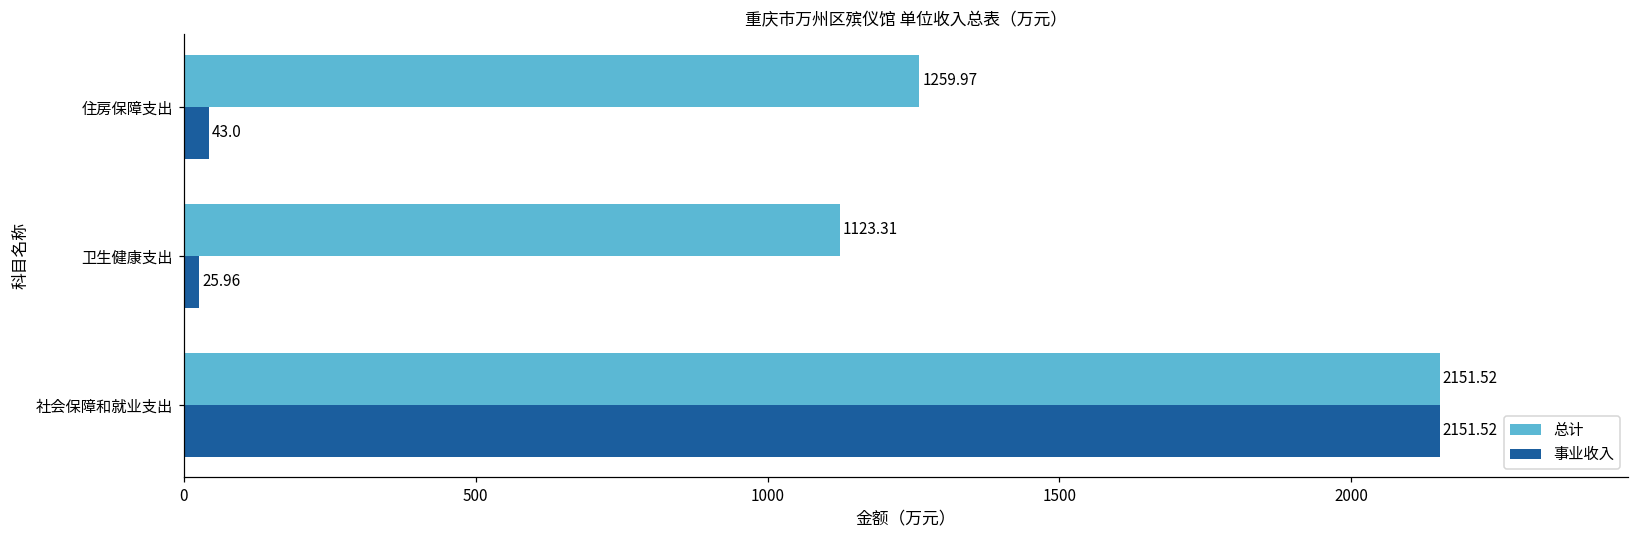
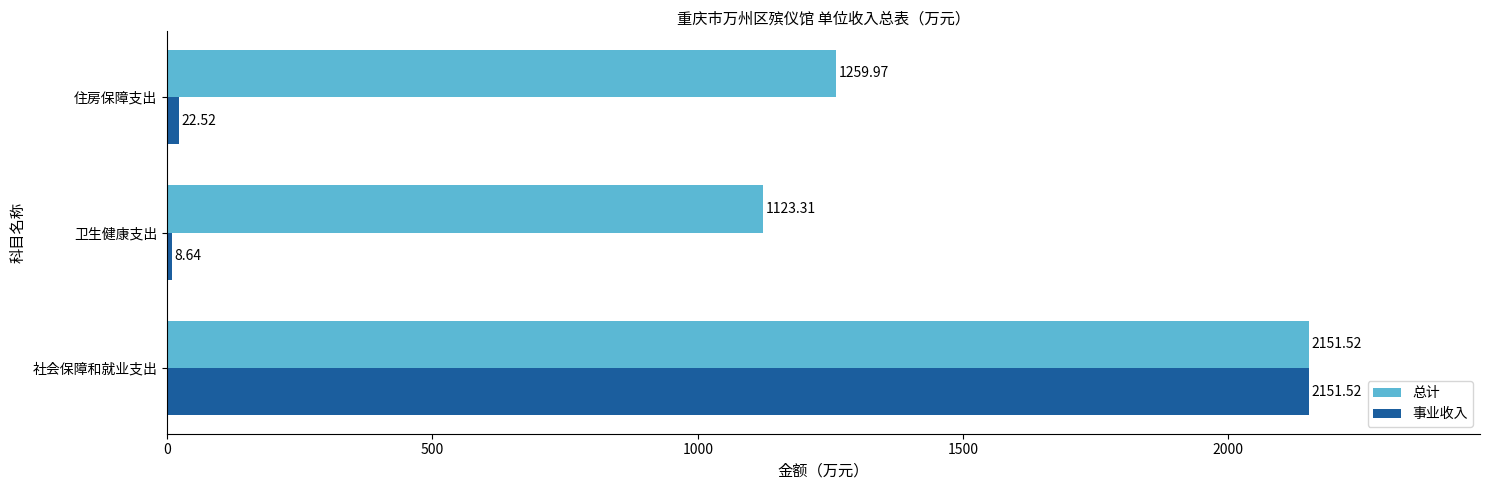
  {
    "总计": {
      "住房保障支出": 1259.97,
      "卫生健康支出": 1123.31,
      "社会保障和就业支出": 2151.52
    },
    "事业收入": {
-     "住房保障支出": 43.0,
-     "卫生健康支出": 25.96,
+     "住房保障支出": 22.52,
+     "卫生健康支出": 8.64,
      "社会保障和就业支出": 2151.52
    }
  }
